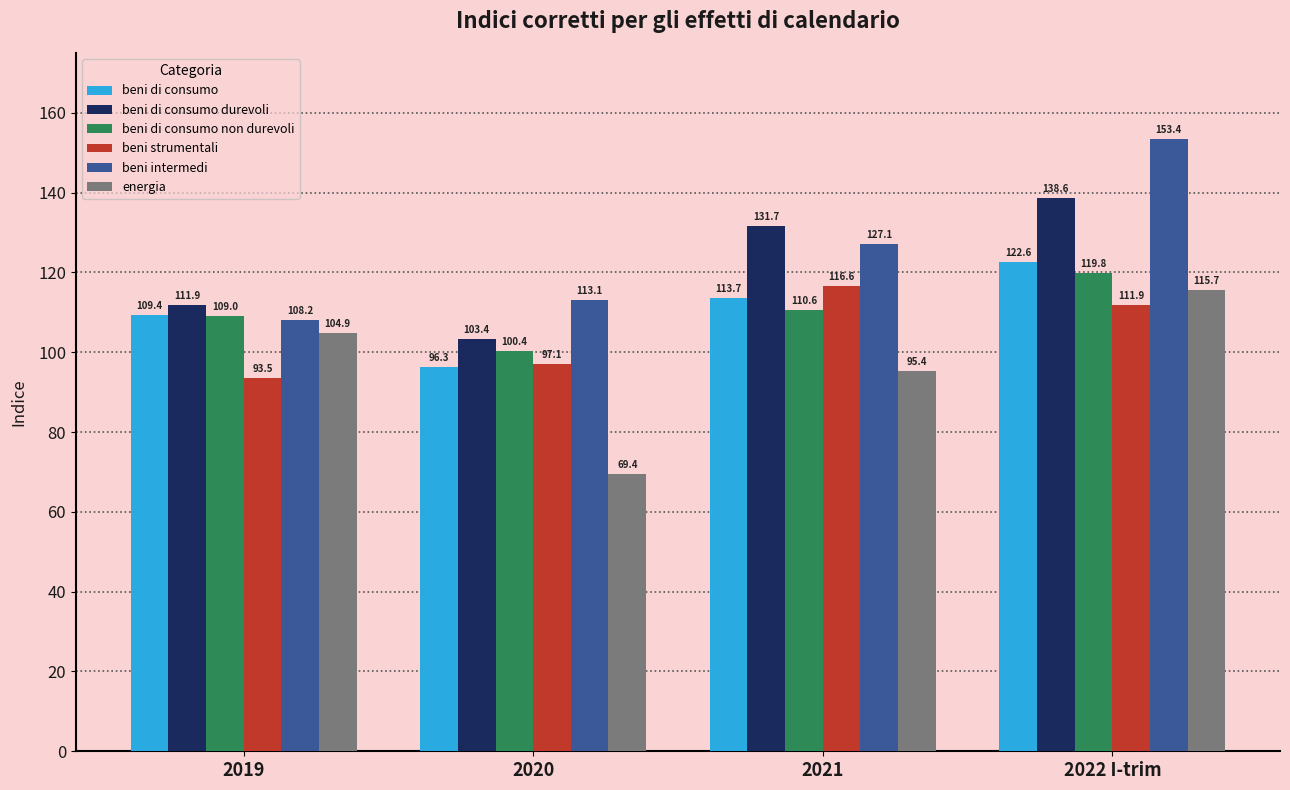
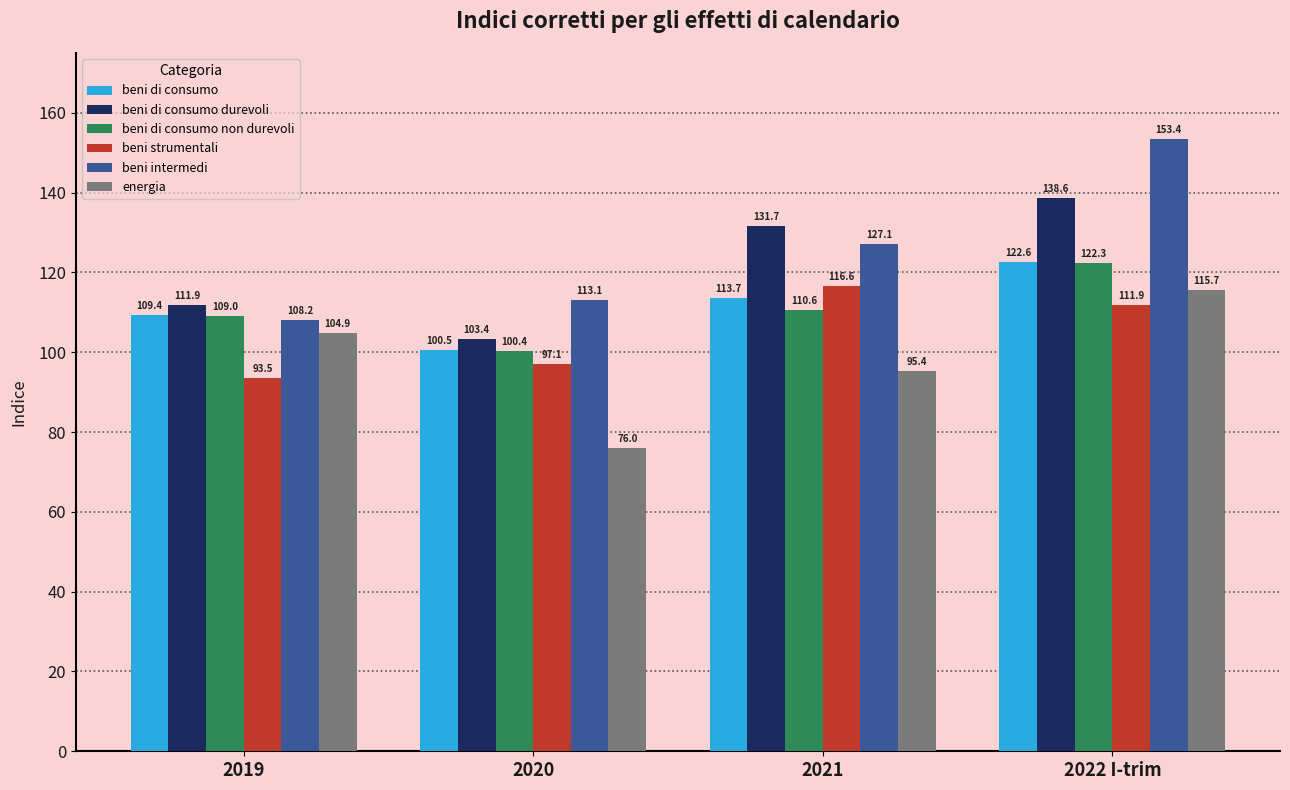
  {
    "beni di consumo": {
      "2019": 109.4,
-     "2020": 96.3,
+     "2020": 100.5,
      "2021": 113.7,
      "2022 I-trim": 122.6
    },
    "beni di consumo durevoli": {
      "2019": 111.9,
      "2020": 103.4,
      "2021": 131.7,
      "2022 I-trim": 138.6
    },
    "beni di consumo non durevoli": {
      "2019": 109.0,
      "2020": 100.4,
      "2021": 110.6,
-     "2022 I-trim": 119.8
+     "2022 I-trim": 122.3
    },
    "beni strumentali": {
      "2019": 93.5,
      "2020": 97.1,
      "2021": 116.6,
      "2022 I-trim": 111.9
    },
    "beni intermedi": {
      "2019": 108.2,
      "2020": 113.1,
      "2021": 127.1,
      "2022 I-trim": 153.4
    },
    "energia": {
      "2019": 104.9,
-     "2020": 69.4,
+     "2020": 76.0,
      "2021": 95.4,
      "2022 I-trim": 115.7
    }
  }
